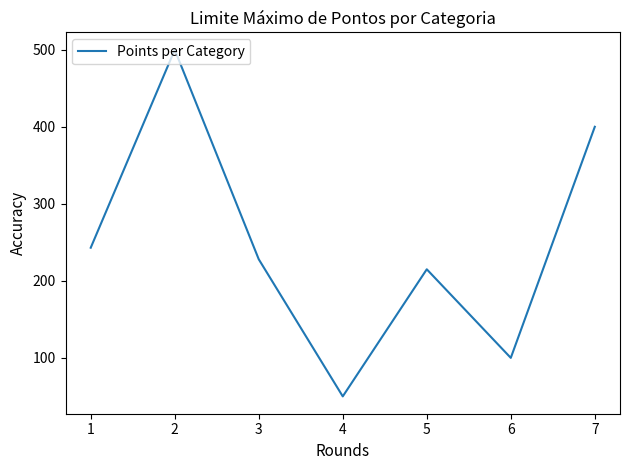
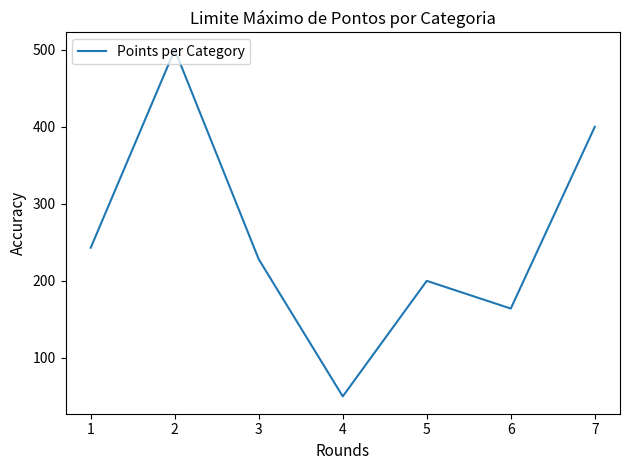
  {
    "1": 240,
    "3": 230,
    "4": 50,
-   "5": 220,
-   "6": 100,
+   "5": 200,
+   "6": 160,
    "7": 400
  }
